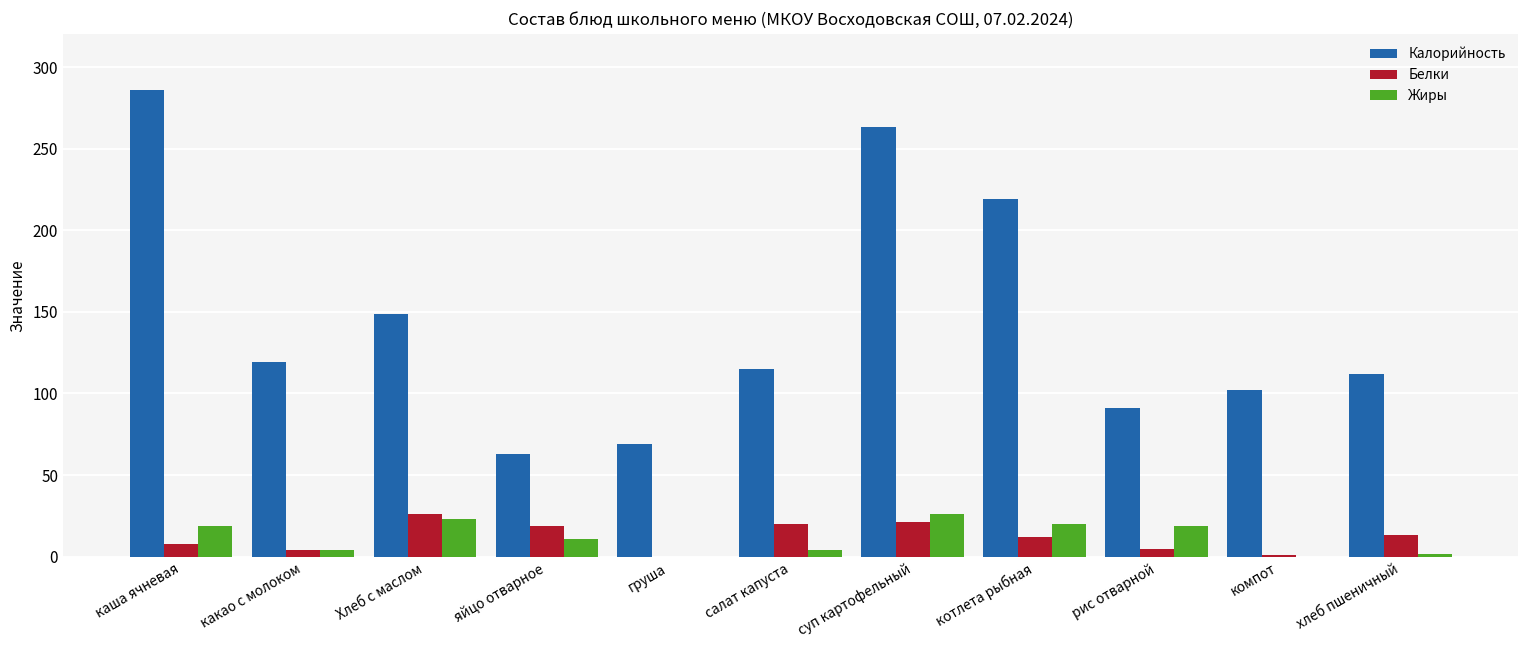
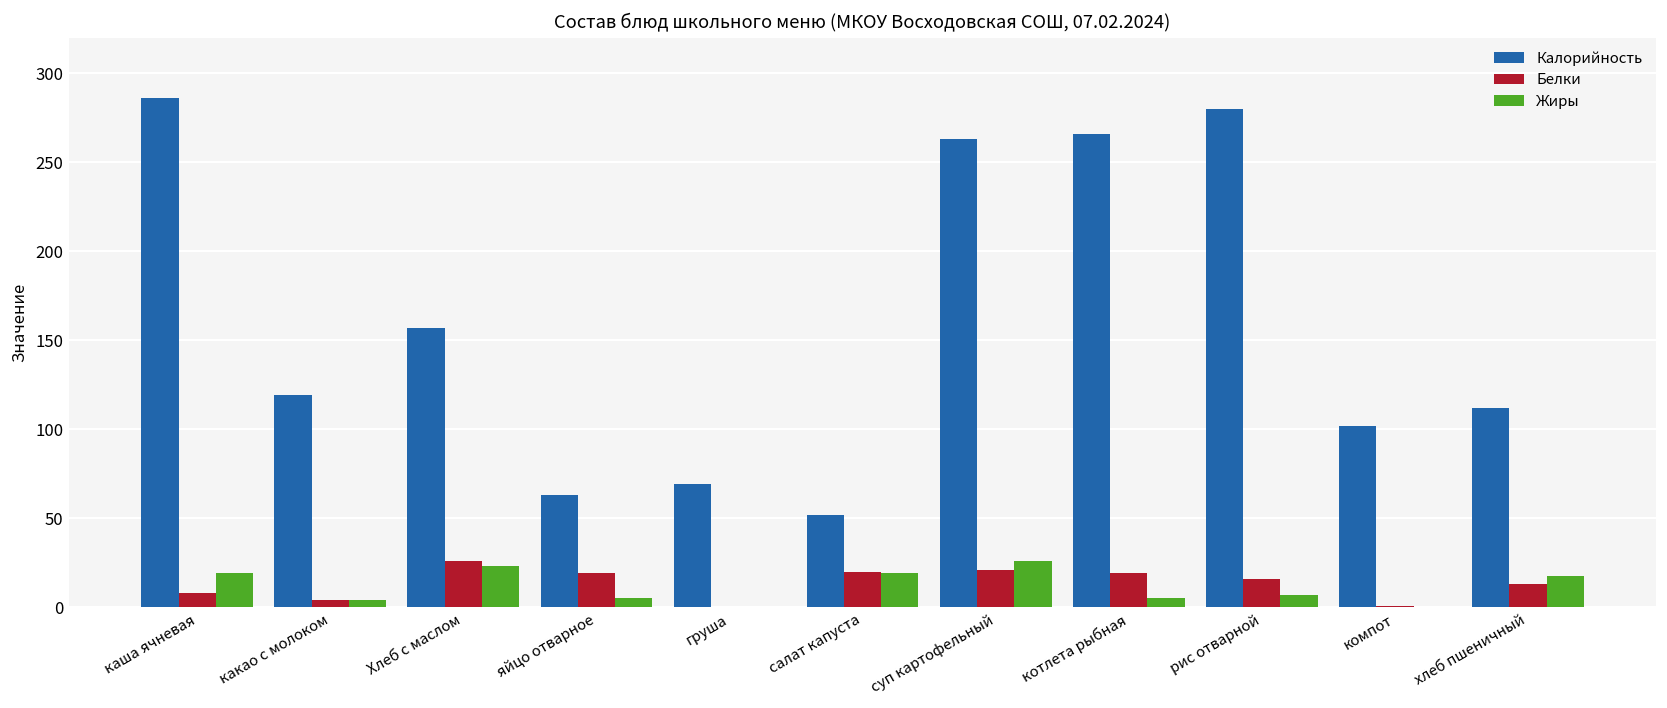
  {
    "Калорийность": {
      "каша ячневая": 286,
      "какао с молоком": 119,
-     "Хлеб с маслом": 149,
+     "Хлеб с маслом": 157,
      "яйцо отварное": 63,
      "груша": 69,
-     "салат капуста": 115,
+     "салат капуста": 52,
      "суп картофельный": 263,
-     "котлета рыбная": 219,
-     "рис отварной": 91,
+     "котлета рыбная": 266,
+     "рис отварной": 280,
      "компот": 102,
      "хлеб пшеничный": 112
    },
    "Белки": {
      "каша ячневая": 8,
      "какао с молоком": 4,
      "Хлеб с маслом": 26,
      "яйцо отварное": 19,
      "груша": 0,
      "салат капуста": 20,
      "суп картофельный": 21,
-     "котлета рыбная": 12,
-     "рис отварной": 5,
+     "котлета рыбная": 19,
+     "рис отварной": 16,
      "хлеб пшеничный": 13
    },
    "Жиры": {
      "каша ячневая": 19,
      "какао с молоком": 4,
      "Хлеб с маслом": 23,
-     "яйцо отварное": 11,
+     "яйцо отварное": 5,
      "груша": 0,
-     "салат капуста": 4,
+     "салат капуста": 19,
      "суп картофельный": 26,
-     "котлета рыбная": 20,
-     "рис отварной": 19,
+     "котлета рыбная": 5,
+     "рис отварной": 7,
      "компот": 0,
-     "хлеб пшеничный": 2
+     "хлеб пшеничный": 17
    }
  }
